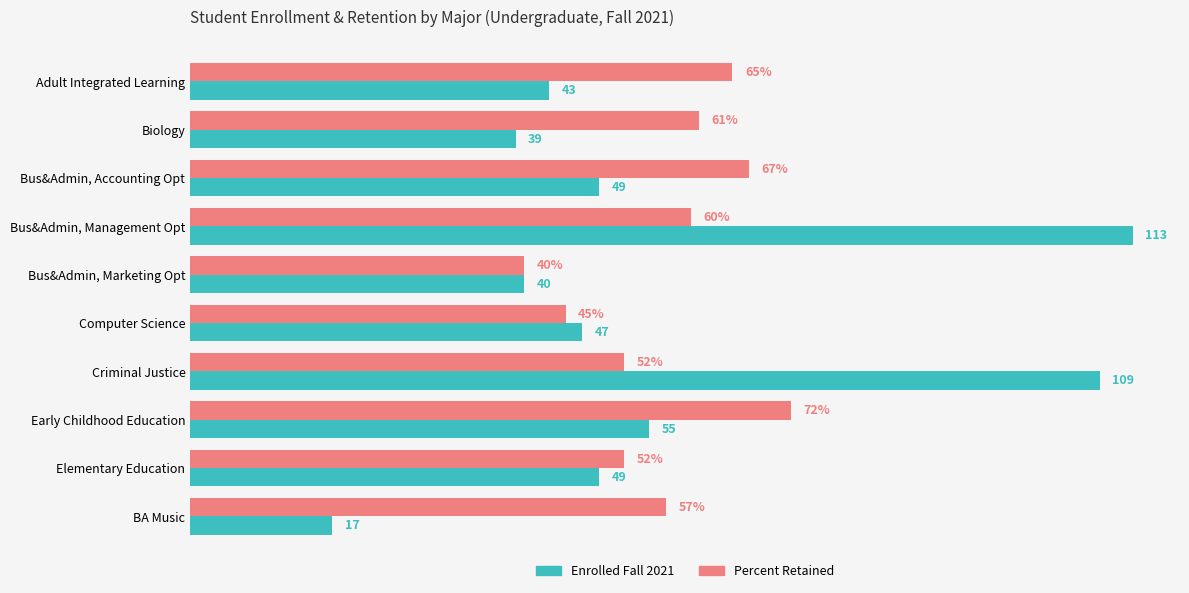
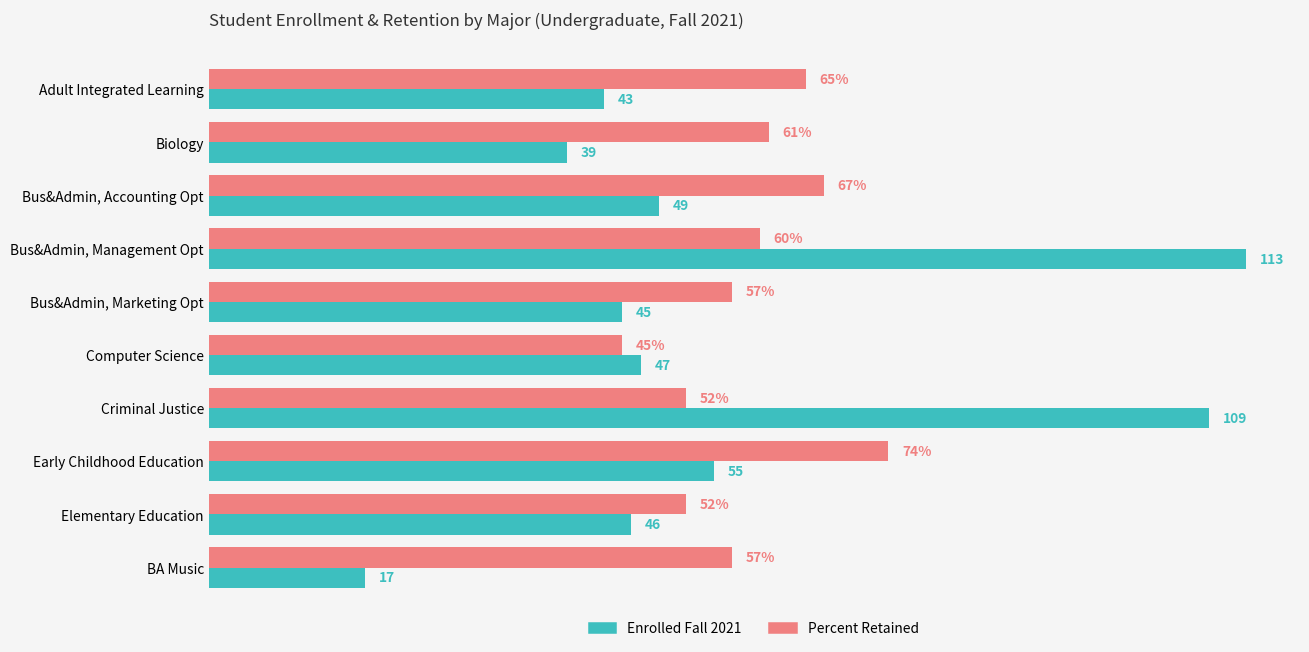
  {
    "Enrolled Fall 2021": {
      "Adult Integrated Learning": "43",
      "Biology": "39",
      "Bus&Admin, Accounting Opt": "49",
      "Bus&Admin, Management Opt": "113",
-     "Bus&Admin, Marketing Opt": "40",
+     "Bus&Admin, Marketing Opt": "45",
      "Computer Science": "47",
      "Criminal Justice": "109",
      "Early Childhood Education": "55",
-     "Elementary Education": "49",
+     "Elementary Education": "46",
      "BA Music": "17"
    },
    "Percent Retained": {
      "Adult Integrated Learning": "65%",
      "Biology": "61%",
      "Bus&Admin, Accounting Opt": "67%",
      "Bus&Admin, Management Opt": "60%",
-     "Bus&Admin, Marketing Opt": "40%",
+     "Bus&Admin, Marketing Opt": "57%",
      "Computer Science": "45%",
      "Criminal Justice": "52%",
-     "Early Childhood Education": "72%",
+     "Early Childhood Education": "74%",
      "Elementary Education": "52%",
      "BA Music": "57%"
    }
  }
